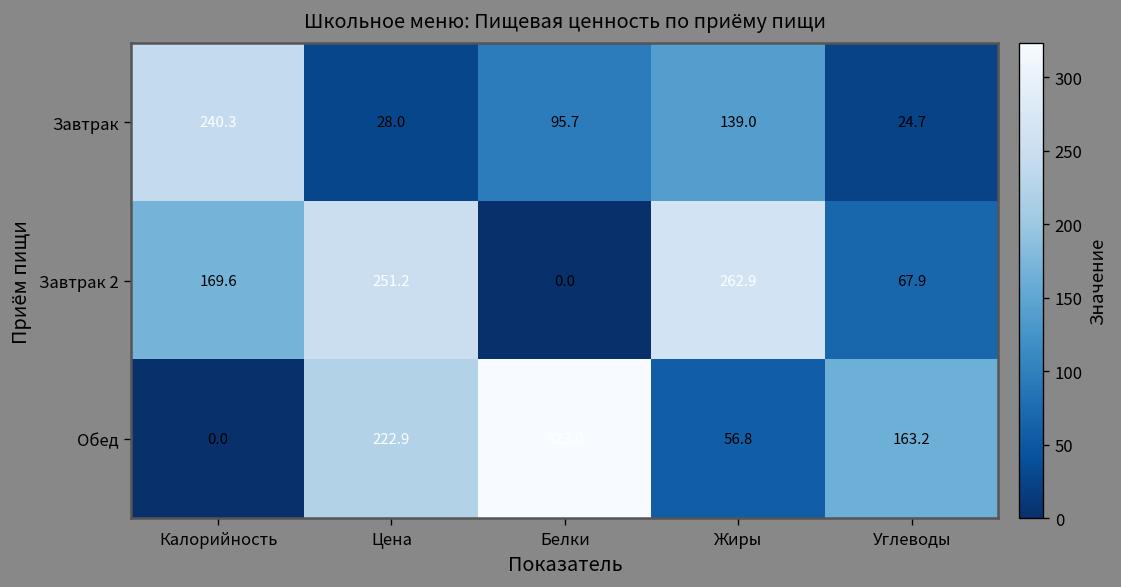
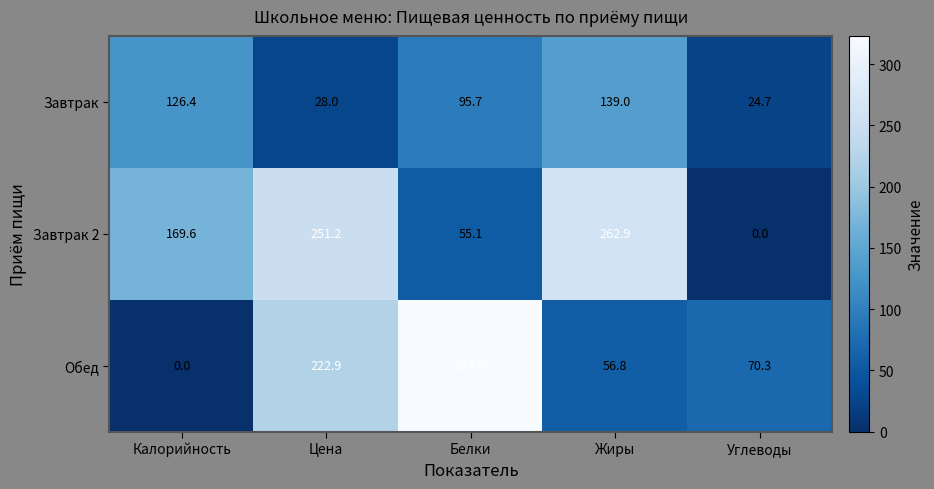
  {
    "Завтрак": {
-     "Калорийность": 240.3,
+     "Калорийность": 126.4,
      "Цена": 28.0,
      "Белки": 95.7,
      "Жиры": 139.0,
      "Углеводы": 24.7
    },
    "Завтрак 2": {
      "Калорийность": 169.6,
      "Цена": 251.2,
-     "Белки": 0.0,
-     "Углеводы": 67.9
+     "Белки": 55.1,
+     "Углеводы": 0.0
    },
    "Обед": {
      "Калорийность": 0.0,
      "Цена": 222.9,
      "Жиры": 56.8,
-     "Углеводы": 163.2
+     "Углеводы": 70.3
    }
  }
